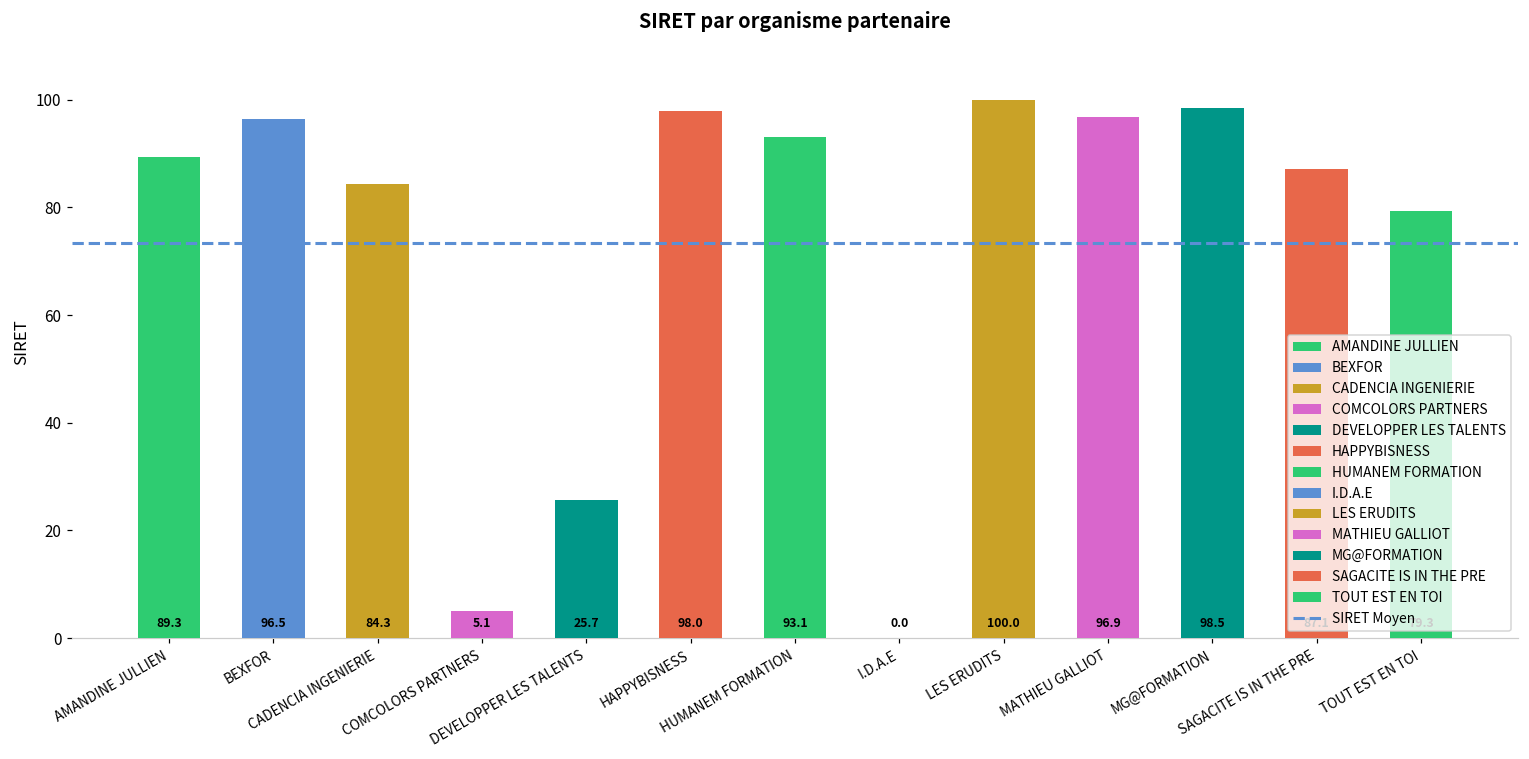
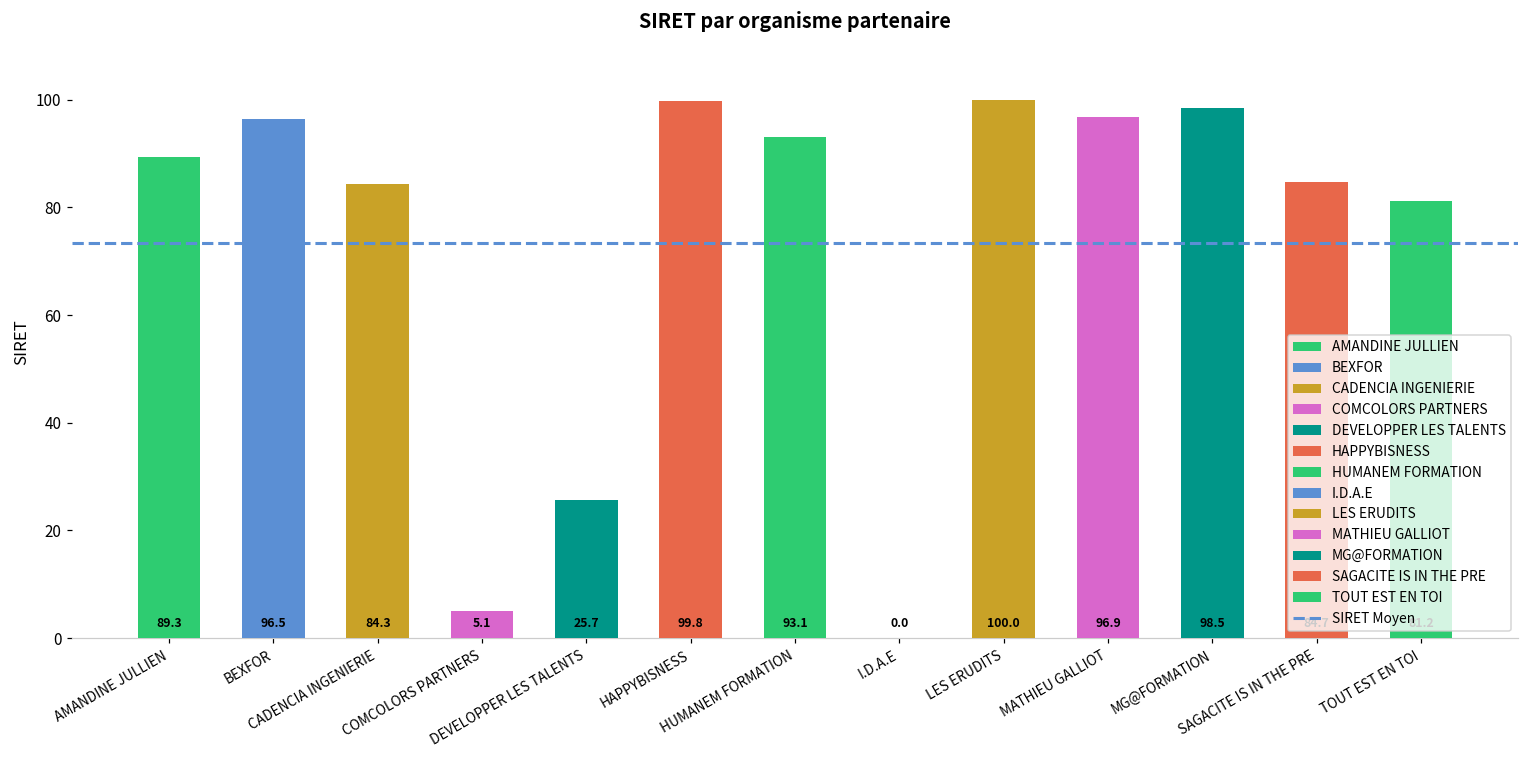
  {
    "AMANDINE JULLIEN": 89.3,
    "BEXFOR": 96.5,
    "CADENCIA INGENIERIE": 84.3,
    "COMCOLORS PARTNERS": 5.1,
    "DEVELOPPER LES TALENTS": 25.7,
-   "HAPPYBISNESS": 98.0,
+   "HAPPYBISNESS": 99.8,
    "HUMANEM FORMATION": 93.1,
    "I.D.A.E": 0.0,
    "LES ERUDITS": 100.0,
    "MATHIEU GALLIOT": 96.9,
    "MG@FORMATION": 98.5,
-   "SAGACITE IS IN THE PRE": 87,
-   "TOUT EST EN TOI": 79
+   "SAGACITE IS IN THE PRE": 85,
+   "TOUT EST EN TOI": 81
  }
